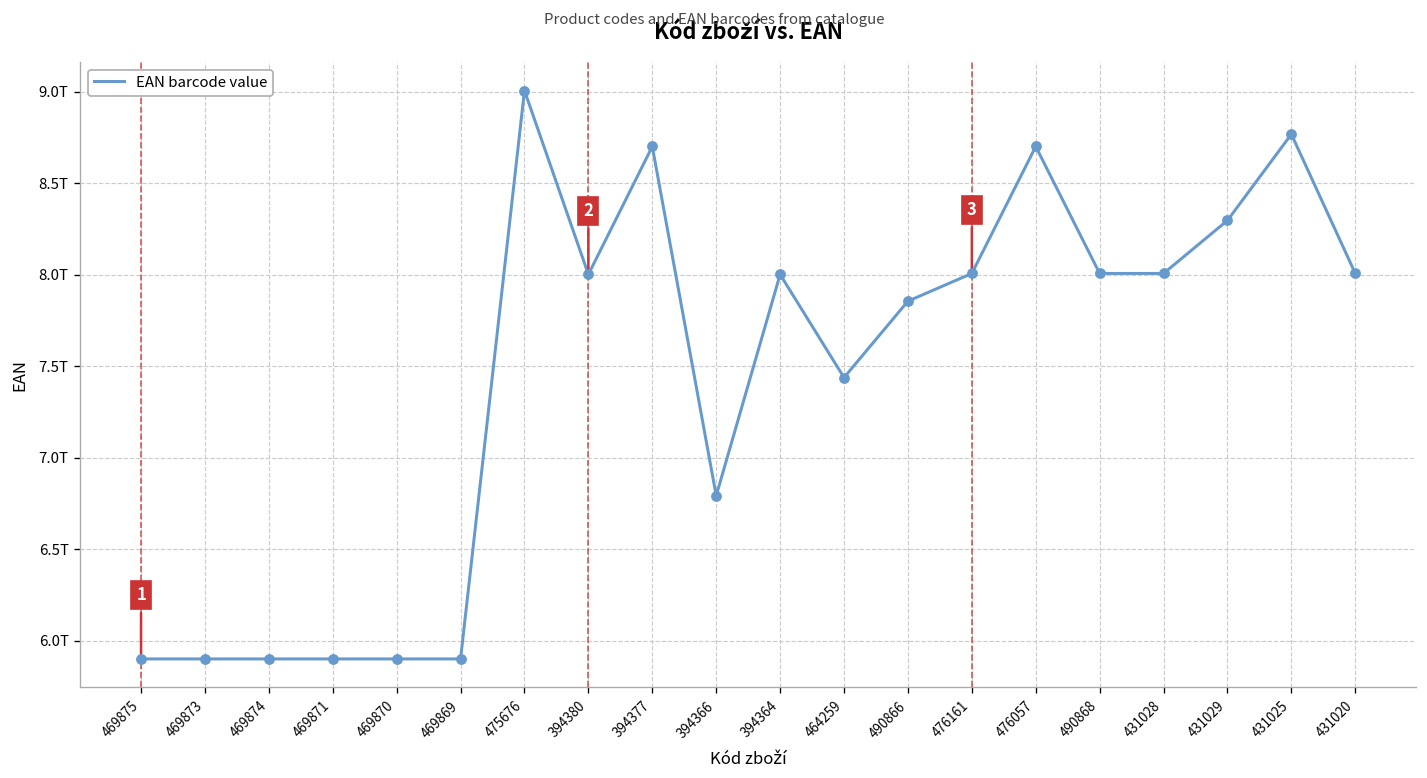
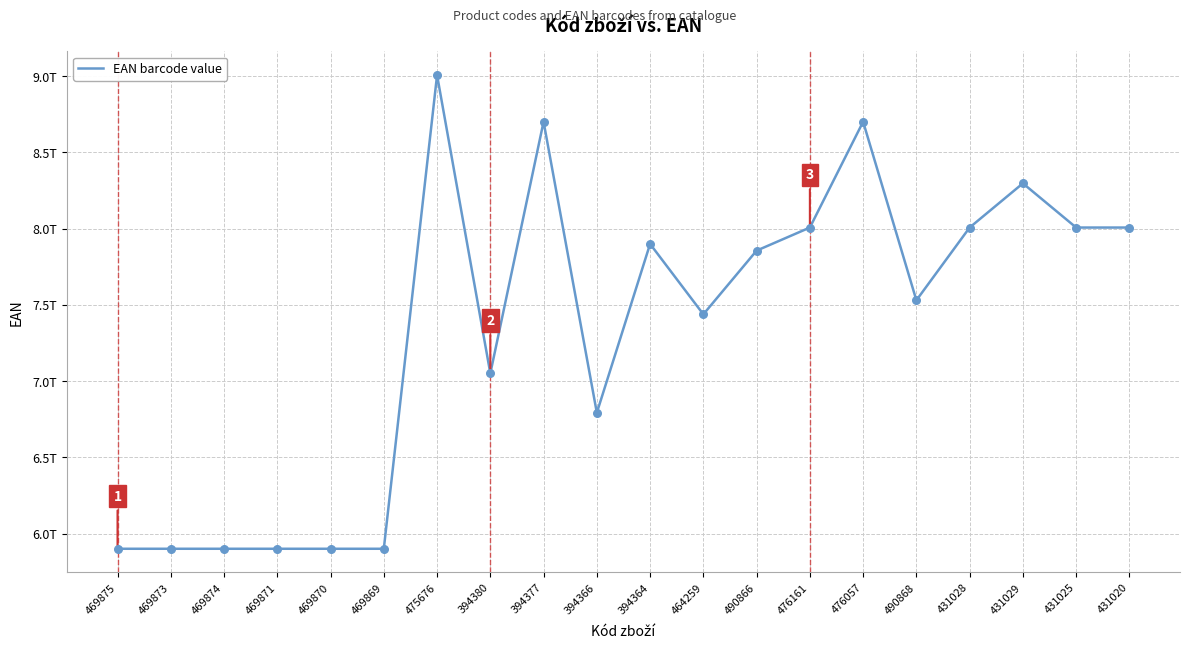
  {
    "469873": "5.90T",
    "469874": "5.90T",
    "469871": "5.90T",
    "469870": "5.90T",
    "469869": "5.90T",
    "475676": "9.01T",
-   "394380": "8.00T",
+   "394380": "7.05T",
    "394377": "8.70T",
    "394366": "6.79T",
-   "394364": "8.00T",
+   "394364": "7.90T",
    "464259": "7.44T",
    "490866": "7.86T",
    "476057": "8.70T",
-   "490868": "8.01T",
+   "490868": "7.53T",
    "431028": "8.01T",
    "431029": "8.30T",
-   "431025": "8.77T",
+   "431025": "8.01T",
    "431020": "8.01T"
  }
